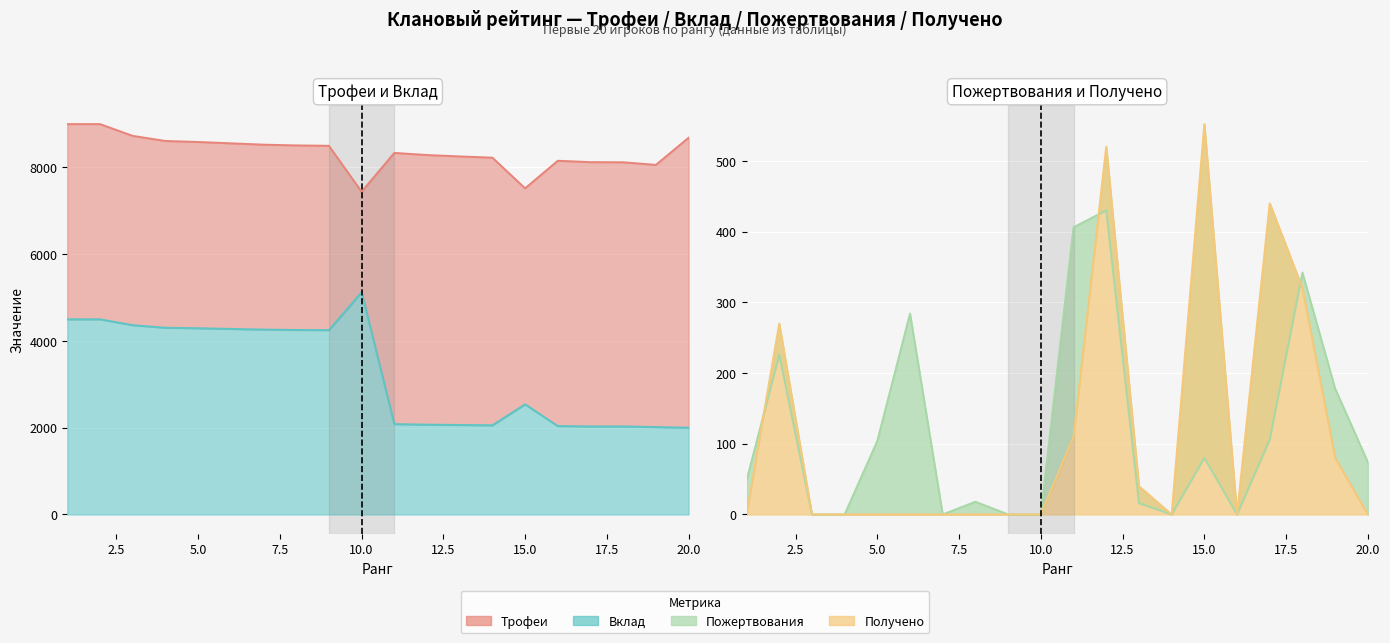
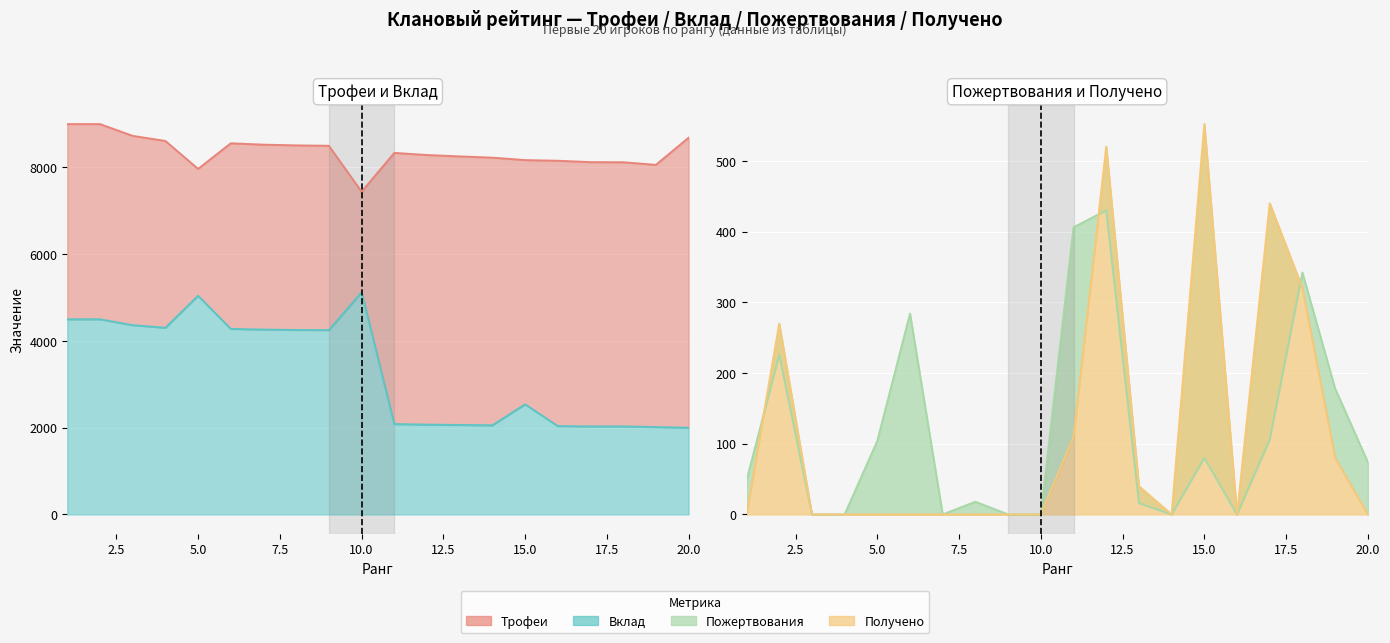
  {
    "Трофеи и Вклад": {
      "Трофеи": {
-       "5.0": 8600,
+       "5.0": 8000,
        "10.0": 7400,
-       "15.0": 7500,
+       "15.0": 8200,
        "20.0": 8700
      },
      "Вклад": {
-       "5.0": 4300,
+       "5.0": 5000,
        "10.0": 5100,
        "15.0": 2500,
        "20.0": 2000
      }
    },
    "Пожертвования и Получено": {
      "Получено": {
        "5.0": 0,
        "20.0": 0
      }
    }
  }
